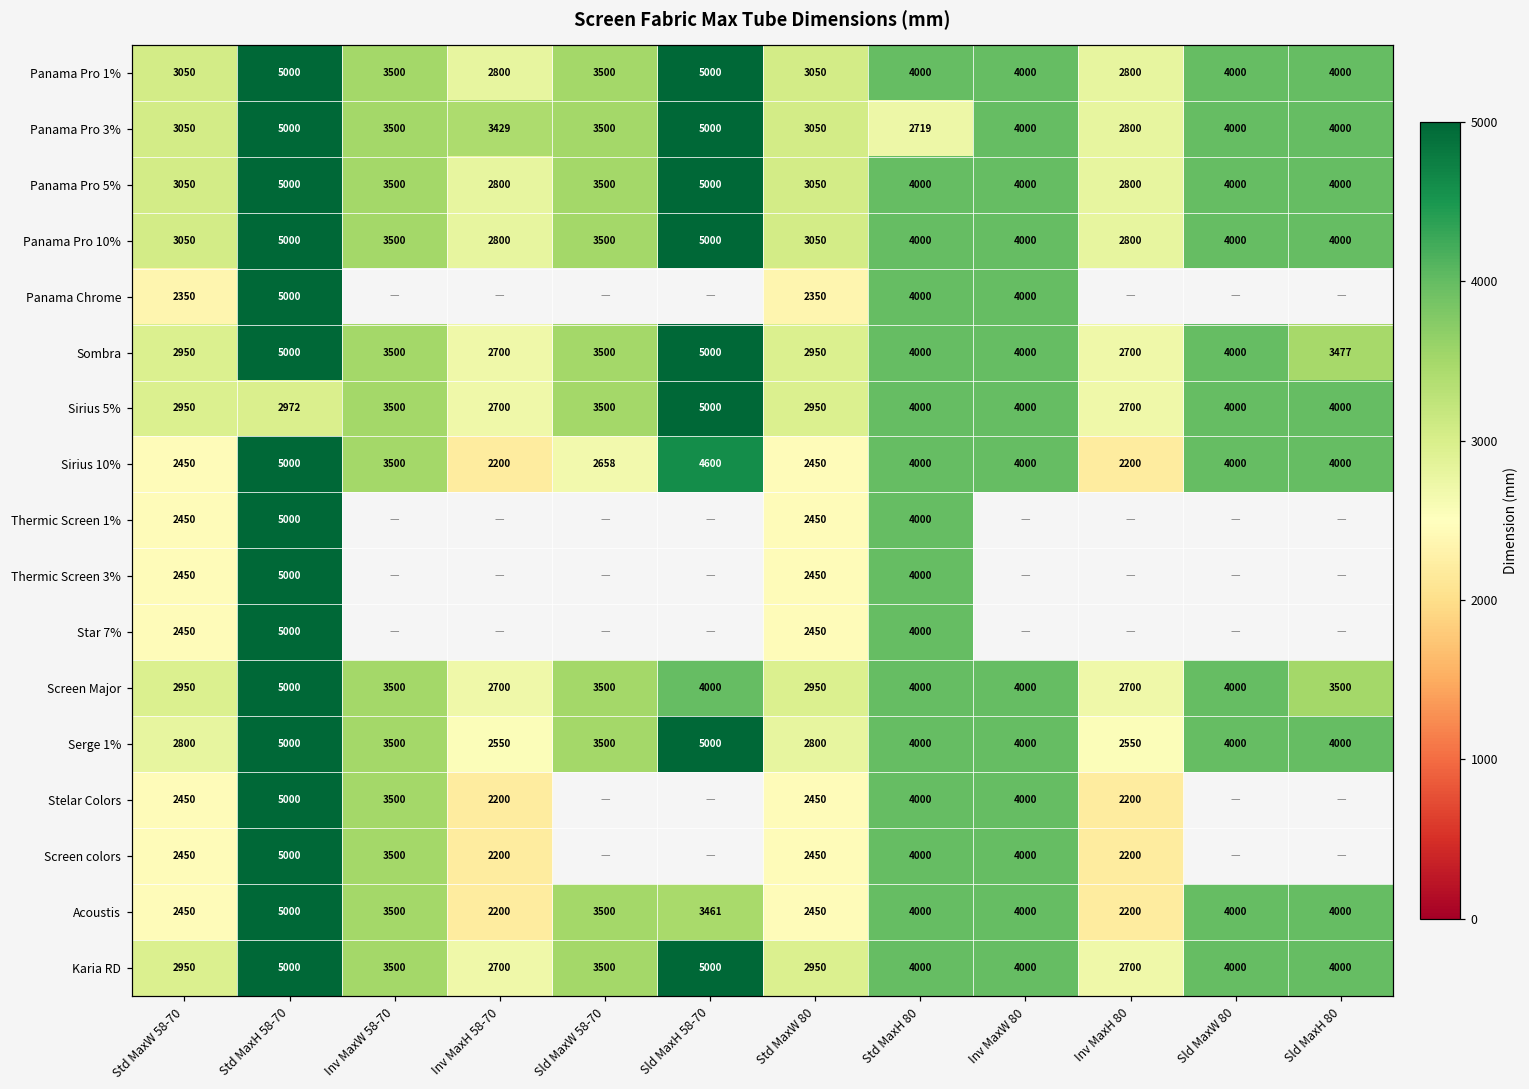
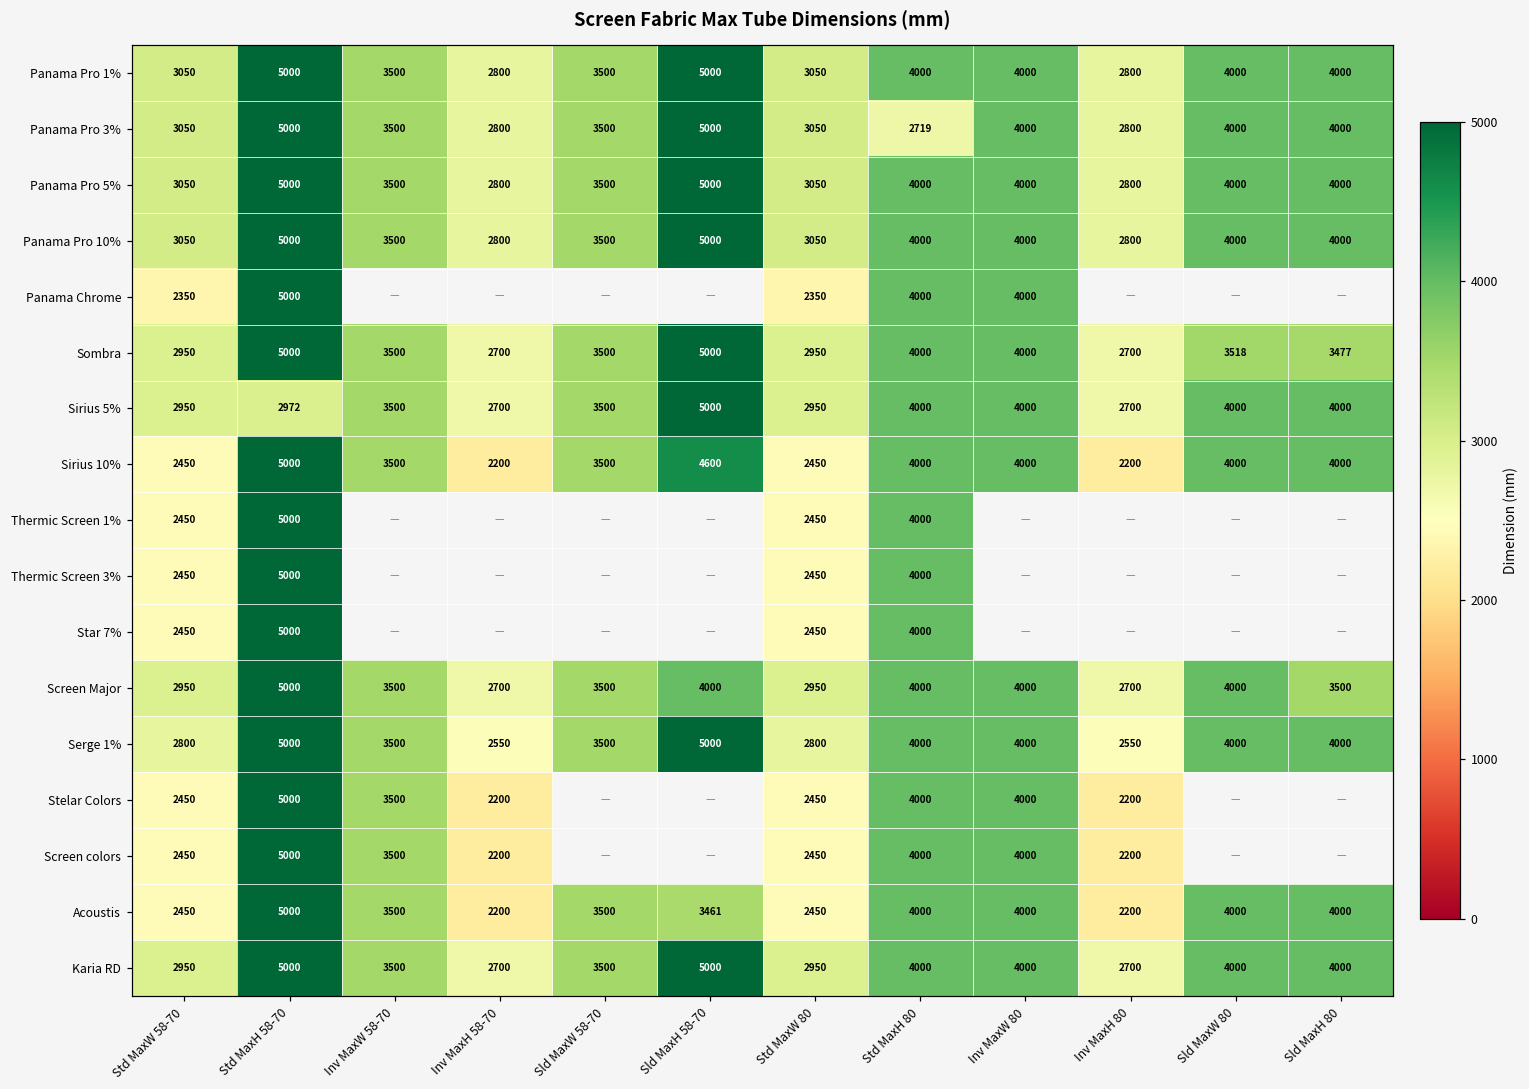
  {
    "Panama Pro 1%": {
      "Std MaxW 58-70": 3050,
      "Std MaxH 58-70": 5000,
      "Inv MaxW 58-70": 3500,
      "Inv MaxH 58-70": 2800,
      "Sld MaxW 58-70": 3500,
      "Sld MaxH 58-70": 5000,
      "Std MaxW 80": 3050,
      "Std MaxH 80": 4000,
      "Inv MaxW 80": 4000,
      "Inv MaxH 80": 2800,
      "Sld MaxW 80": 4000,
      "Sld MaxH 80": 4000
    },
    "Panama Pro 3%": {
      "Std MaxW 58-70": 3050,
      "Std MaxH 58-70": 5000,
      "Inv MaxW 58-70": 3500,
-     "Inv MaxH 58-70": 3429,
+     "Inv MaxH 58-70": 2800,
      "Sld MaxW 58-70": 3500,
      "Sld MaxH 58-70": 5000,
      "Std MaxW 80": 3050,
      "Std MaxH 80": 2719,
      "Inv MaxW 80": 4000,
      "Inv MaxH 80": 2800,
      "Sld MaxW 80": 4000,
      "Sld MaxH 80": 4000
    },
    "Panama Pro 5%": {
      "Std MaxW 58-70": 3050,
      "Std MaxH 58-70": 5000,
      "Inv MaxW 58-70": 3500,
      "Inv MaxH 58-70": 2800,
      "Sld MaxW 58-70": 3500,
      "Sld MaxH 58-70": 5000,
      "Std MaxW 80": 3050,
      "Std MaxH 80": 4000,
      "Inv MaxW 80": 4000,
      "Inv MaxH 80": 2800,
      "Sld MaxW 80": 4000,
      "Sld MaxH 80": 4000
    },
    "Panama Pro 10%": {
      "Std MaxW 58-70": 3050,
      "Std MaxH 58-70": 5000,
      "Inv MaxW 58-70": 3500,
      "Inv MaxH 58-70": 2800,
      "Sld MaxW 58-70": 3500,
      "Sld MaxH 58-70": 5000,
      "Std MaxW 80": 3050,
      "Std MaxH 80": 4000,
      "Inv MaxW 80": 4000,
      "Inv MaxH 80": 2800,
      "Sld MaxW 80": 4000,
      "Sld MaxH 80": 4000
    },
    "Panama Chrome": {
      "Std MaxW 58-70": 2350,
      "Std MaxH 58-70": 5000,
      "Std MaxW 80": 2350,
      "Std MaxH 80": 4000,
      "Inv MaxW 80": 4000
    },
    "Sombra": {
      "Std MaxW 58-70": 2950,
      "Std MaxH 58-70": 5000,
      "Inv MaxW 58-70": 3500,
      "Inv MaxH 58-70": 2700,
      "Sld MaxW 58-70": 3500,
      "Sld MaxH 58-70": 5000,
      "Std MaxW 80": 2950,
      "Std MaxH 80": 4000,
      "Inv MaxW 80": 4000,
      "Inv MaxH 80": 2700,
-     "Sld MaxW 80": 4000,
+     "Sld MaxW 80": 3518,
      "Sld MaxH 80": 3477
    },
    "Sirius 5%": {
      "Std MaxW 58-70": 2950,
      "Std MaxH 58-70": 2972,
      "Inv MaxW 58-70": 3500,
      "Inv MaxH 58-70": 2700,
      "Sld MaxW 58-70": 3500,
      "Sld MaxH 58-70": 5000,
      "Std MaxW 80": 2950,
      "Std MaxH 80": 4000,
      "Inv MaxW 80": 4000,
      "Inv MaxH 80": 2700,
      "Sld MaxW 80": 4000,
      "Sld MaxH 80": 4000
    },
    "Sirius 10%": {
      "Std MaxW 58-70": 2450,
      "Std MaxH 58-70": 5000,
      "Inv MaxW 58-70": 3500,
      "Inv MaxH 58-70": 2200,
-     "Sld MaxW 58-70": 2658,
+     "Sld MaxW 58-70": 3500,
      "Sld MaxH 58-70": 4600,
      "Std MaxW 80": 2450,
      "Std MaxH 80": 4000,
      "Inv MaxW 80": 4000,
      "Inv MaxH 80": 2200,
      "Sld MaxW 80": 4000,
      "Sld MaxH 80": 4000
    },
    "Thermic Screen 1%": {
      "Std MaxW 58-70": 2450,
      "Std MaxH 58-70": 5000,
      "Std MaxW 80": 2450,
      "Std MaxH 80": 4000
    },
    "Thermic Screen 3%": {
      "Std MaxW 58-70": 2450,
      "Std MaxH 58-70": 5000,
      "Std MaxW 80": 2450,
      "Std MaxH 80": 4000
    },
    "Star 7%": {
      "Std MaxW 58-70": 2450,
      "Std MaxH 58-70": 5000,
      "Std MaxW 80": 2450,
      "Std MaxH 80": 4000
    },
    "Screen Major": {
      "Std MaxW 58-70": 2950,
      "Std MaxH 58-70": 5000,
      "Inv MaxW 58-70": 3500,
      "Inv MaxH 58-70": 2700,
      "Sld MaxW 58-70": 3500,
      "Sld MaxH 58-70": 4000,
      "Std MaxW 80": 2950,
      "Std MaxH 80": 4000,
      "Inv MaxW 80": 4000,
      "Inv MaxH 80": 2700,
      "Sld MaxW 80": 4000,
      "Sld MaxH 80": 3500
    },
    "Serge 1%": {
      "Std MaxW 58-70": 2800,
      "Std MaxH 58-70": 5000,
      "Inv MaxW 58-70": 3500,
      "Inv MaxH 58-70": 2550,
      "Sld MaxW 58-70": 3500,
      "Sld MaxH 58-70": 5000,
      "Std MaxW 80": 2800,
      "Std MaxH 80": 4000,
      "Inv MaxW 80": 4000,
      "Inv MaxH 80": 2550,
      "Sld MaxW 80": 4000,
      "Sld MaxH 80": 4000
    },
    "Stelar Colors": {
      "Std MaxW 58-70": 2450,
      "Std MaxH 58-70": 5000,
      "Inv MaxW 58-70": 3500,
      "Inv MaxH 58-70": 2200,
      "Std MaxW 80": 2450,
      "Std MaxH 80": 4000,
      "Inv MaxW 80": 4000,
      "Inv MaxH 80": 2200
    },
    "Screen colors": {
      "Std MaxW 58-70": 2450,
      "Std MaxH 58-70": 5000,
      "Inv MaxW 58-70": 3500,
      "Inv MaxH 58-70": 2200,
      "Std MaxW 80": 2450,
      "Std MaxH 80": 4000,
      "Inv MaxW 80": 4000,
      "Inv MaxH 80": 2200
    },
    "Acoustis": {
      "Std MaxW 58-70": 2450,
      "Std MaxH 58-70": 5000,
      "Inv MaxW 58-70": 3500,
      "Inv MaxH 58-70": 2200,
      "Sld MaxW 58-70": 3500,
      "Sld MaxH 58-70": 3461,
      "Std MaxW 80": 2450,
      "Std MaxH 80": 4000,
      "Inv MaxW 80": 4000,
      "Inv MaxH 80": 2200,
      "Sld MaxW 80": 4000,
      "Sld MaxH 80": 4000
    },
    "Karia RD": {
      "Std MaxW 58-70": 2950,
      "Std MaxH 58-70": 5000,
      "Inv MaxW 58-70": 3500,
      "Inv MaxH 58-70": 2700,
      "Sld MaxW 58-70": 3500,
      "Sld MaxH 58-70": 5000,
      "Std MaxW 80": 2950,
      "Std MaxH 80": 4000,
      "Inv MaxW 80": 4000,
      "Inv MaxH 80": 2700,
      "Sld MaxW 80": 4000,
      "Sld MaxH 80": 4000
    }
  }
